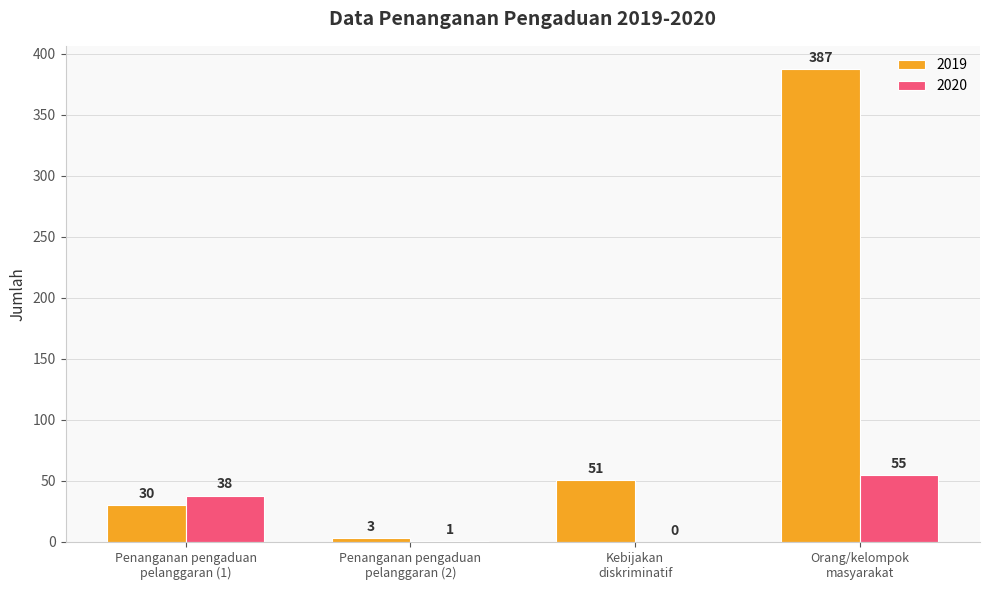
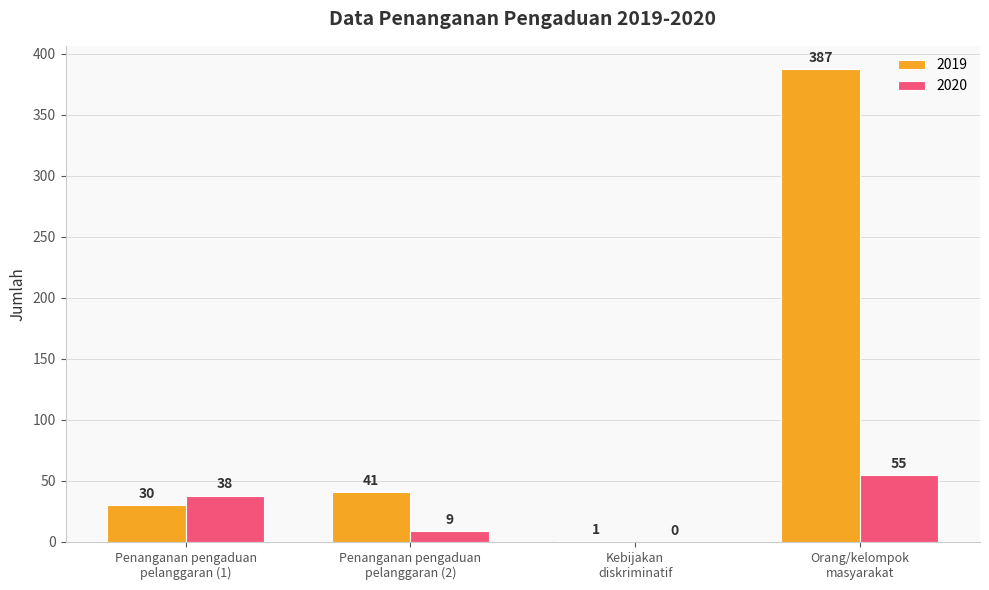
  {
    "2019": {
      "Penanganan pengaduan pelanggaran (1)": 30,
-     "Penanganan pengaduan pelanggaran (2)": 3,
-     "Kebijakan diskriminatif": 51,
+     "Penanganan pengaduan pelanggaran (2)": 41,
+     "Kebijakan diskriminatif": 1,
      "Orang/kelompok masyarakat": 387
    },
    "2020": {
      "Penanganan pengaduan pelanggaran (1)": 38,
-     "Penanganan pengaduan pelanggaran (2)": 1,
+     "Penanganan pengaduan pelanggaran (2)": 9,
      "Kebijakan diskriminatif": 0,
      "Orang/kelompok masyarakat": 55
    }
  }
